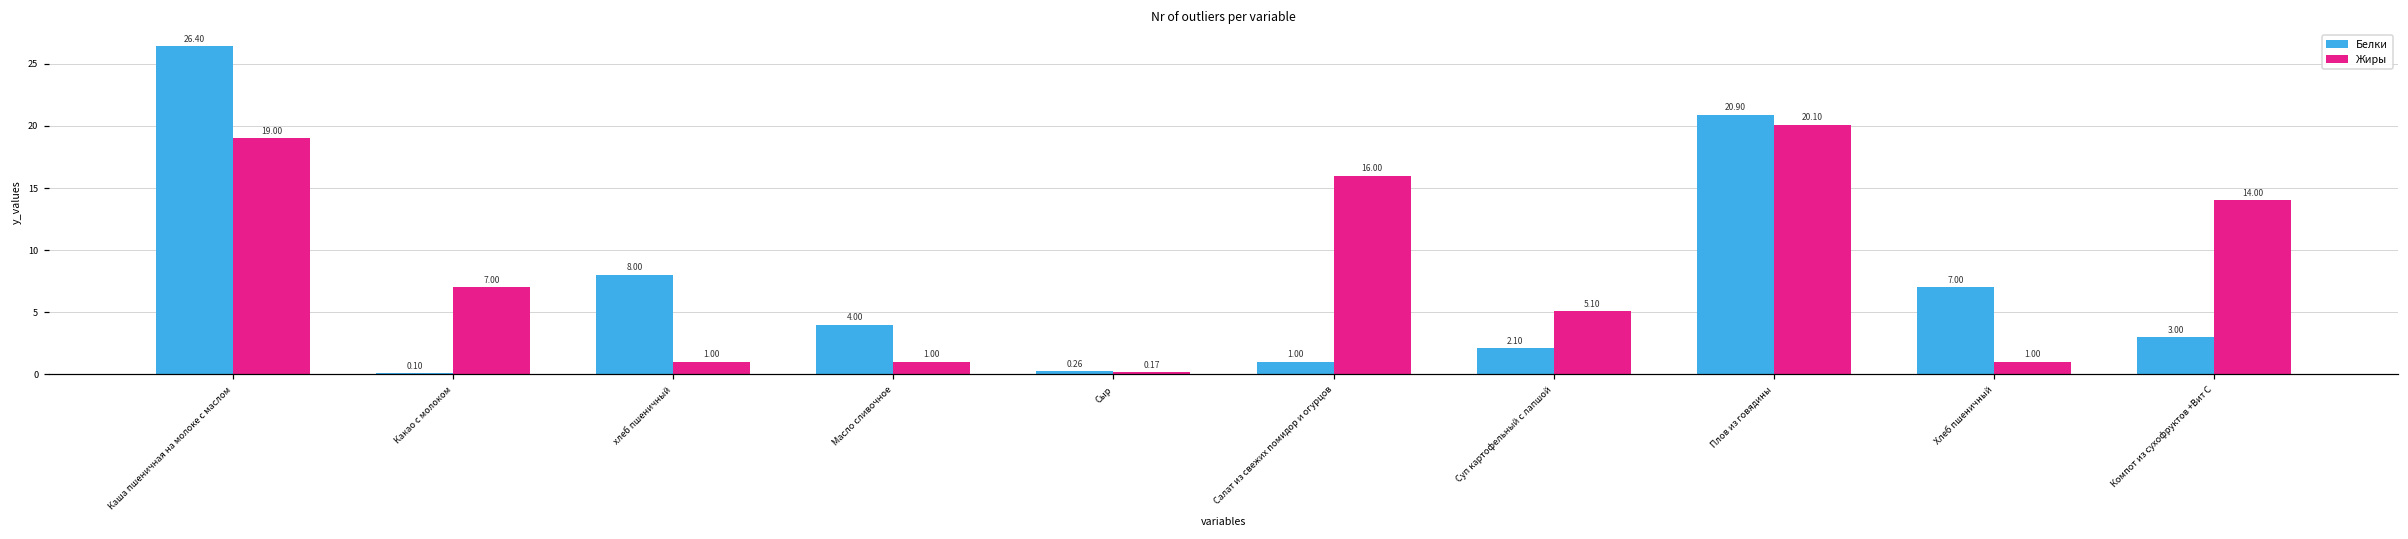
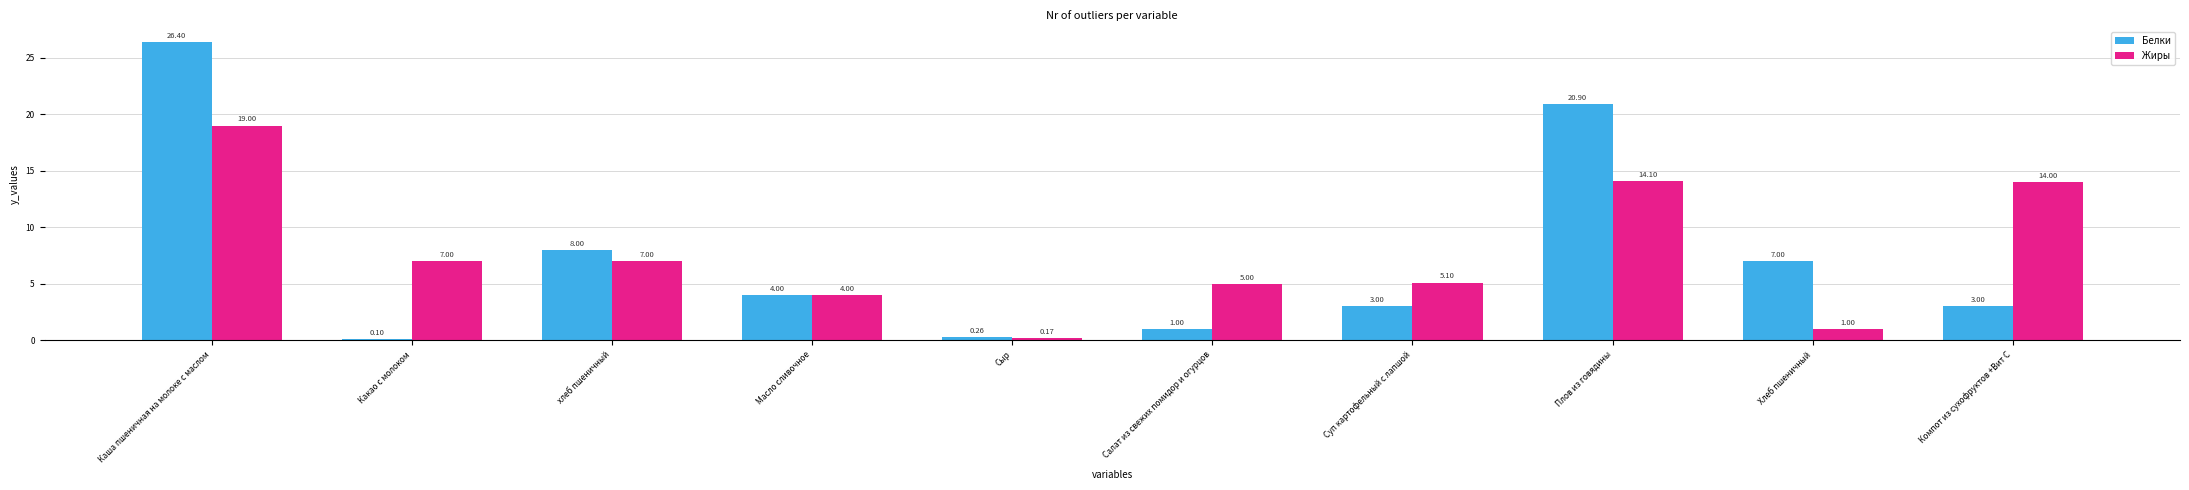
  {
    "Белки": {
      "Каша пшеничная на молоке с маслом": 26.40,
      "Какао с молоком": 0.10,
      "хлеб пшеничный": 8.00,
      "Масло сливочное": 4.00,
      "Сыр": 0.26,
      "Салат из свежих помидор и огурцов": 1.00,
-     "Суп картофельный с лапшой": 2.10,
+     "Суп картофельный с лапшой": 3.00,
      "Плов из говядины": 20.90,
      "Хлеб пшеничный": 7.00,
      "Компот из сухофруктов +Вит С": 3.00
    },
    "Жиры": {
      "Каша пшеничная на молоке с маслом": 19.00,
      "Какао с молоком": 7.00,
-     "хлеб пшеничный": 1.00,
-     "Масло сливочное": 1.00,
+     "хлеб пшеничный": 7.00,
+     "Масло сливочное": 4.00,
      "Сыр": 0.17,
-     "Салат из свежих помидор и огурцов": 16.00,
+     "Салат из свежих помидор и огурцов": 5.00,
      "Суп картофельный с лапшой": 5.10,
-     "Плов из говядины": 20.10,
+     "Плов из говядины": 14.10,
      "Хлеб пшеничный": 1.00,
      "Компот из сухофруктов +Вит С": 14.00
    }
  }
